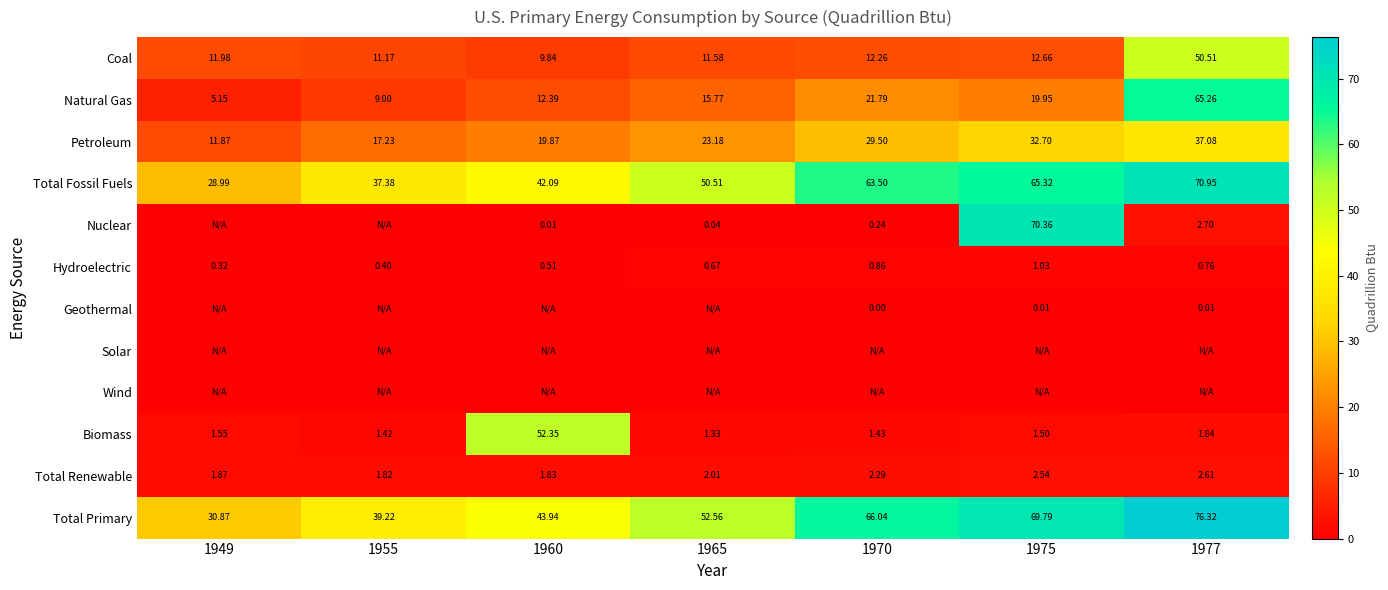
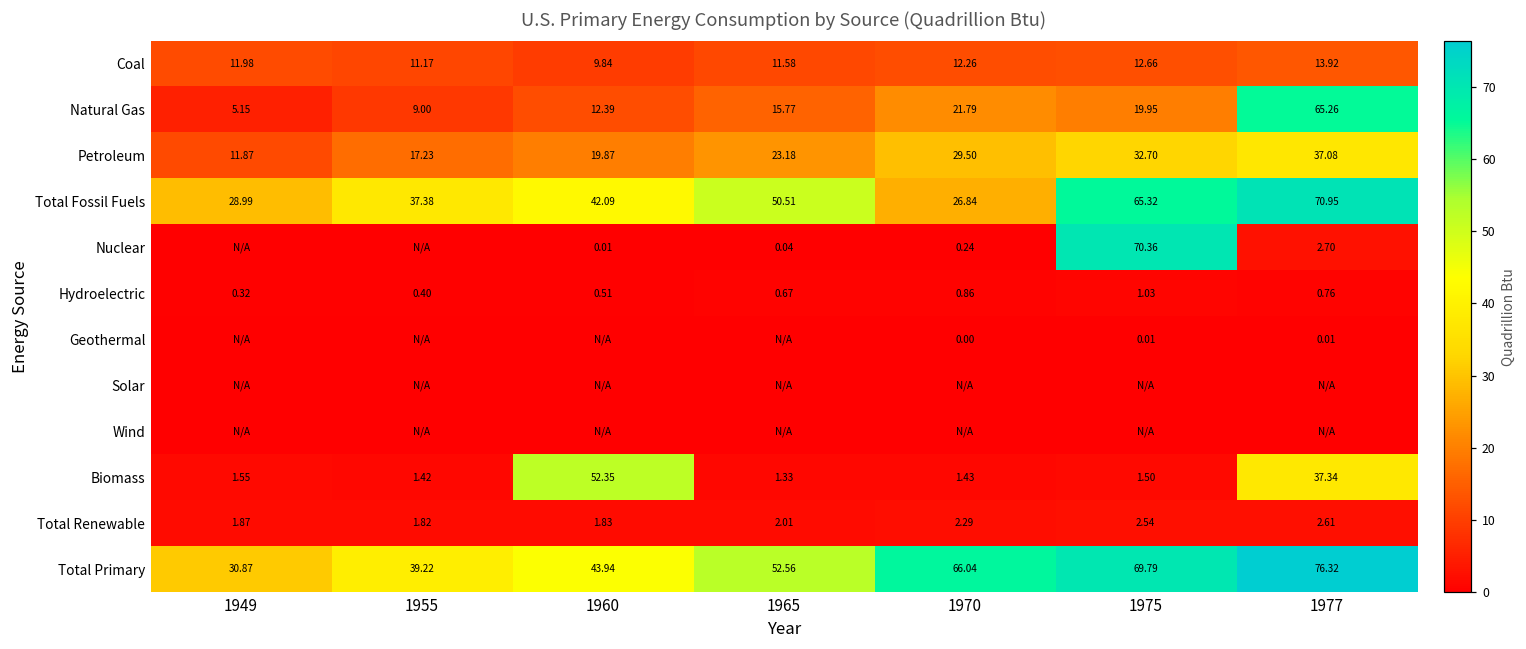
  {
    "Coal": {
      "1949": 11.98,
      "1955": 11.17,
      "1960": 9.84,
      "1965": 11.58,
      "1970": 12.26,
      "1975": 12.66,
-     "1977": 50.51
+     "1977": 13.92
    },
    "Natural Gas": {
      "1949": 5.15,
      "1955": 9.00,
      "1960": 12.39,
      "1965": 15.77,
      "1970": 21.79,
      "1975": 19.95,
      "1977": 65.26
    },
    "Petroleum": {
      "1949": 11.87,
      "1955": 17.23,
      "1960": 19.87,
      "1965": 23.18,
      "1970": 29.50,
      "1975": 32.70,
      "1977": 37.08
    },
    "Total Fossil Fuels": {
      "1949": 28.99,
      "1955": 37.38,
      "1960": 42.09,
      "1965": 50.51,
-     "1970": 63.50,
+     "1970": 26.84,
      "1975": 65.32,
      "1977": 70.95
    },
    "Nuclear": {
      "1960": 0.01,
      "1965": 0.04,
      "1970": 0.24,
      "1975": 70.36,
      "1977": 2.70
    },
    "Hydroelectric": {
      "1949": 0.32,
      "1955": 0.40,
      "1960": 0.51,
      "1965": 0.67,
      "1970": 0.86,
      "1975": 1.03,
      "1977": 0.76
    },
    "Geothermal": {
      "1970": 0.00,
      "1975": 0.01,
      "1977": 0.01
    },
    "Biomass": {
      "1949": 1.55,
      "1955": 1.42,
      "1960": 52.35,
      "1965": 1.33,
      "1970": 1.43,
      "1975": 1.50,
-     "1977": 1.84
+     "1977": 37.34
    },
    "Total Renewable": {
      "1949": 1.87,
      "1955": 1.82,
      "1960": 1.83,
      "1965": 2.01,
      "1970": 2.29,
      "1975": 2.54,
      "1977": 2.61
    },
    "Total Primary": {
      "1949": 30.87,
      "1955": 39.22,
      "1960": 43.94,
      "1965": 52.56,
      "1970": 66.04,
      "1975": 69.79,
      "1977": 76.32
    }
  }
